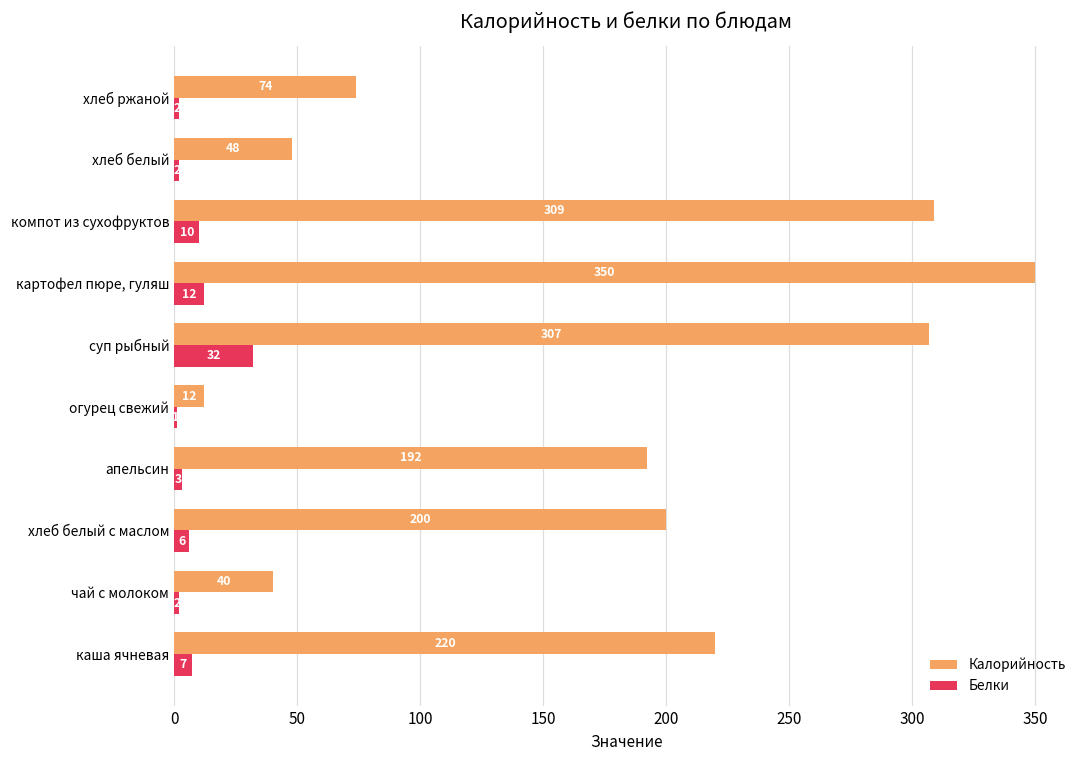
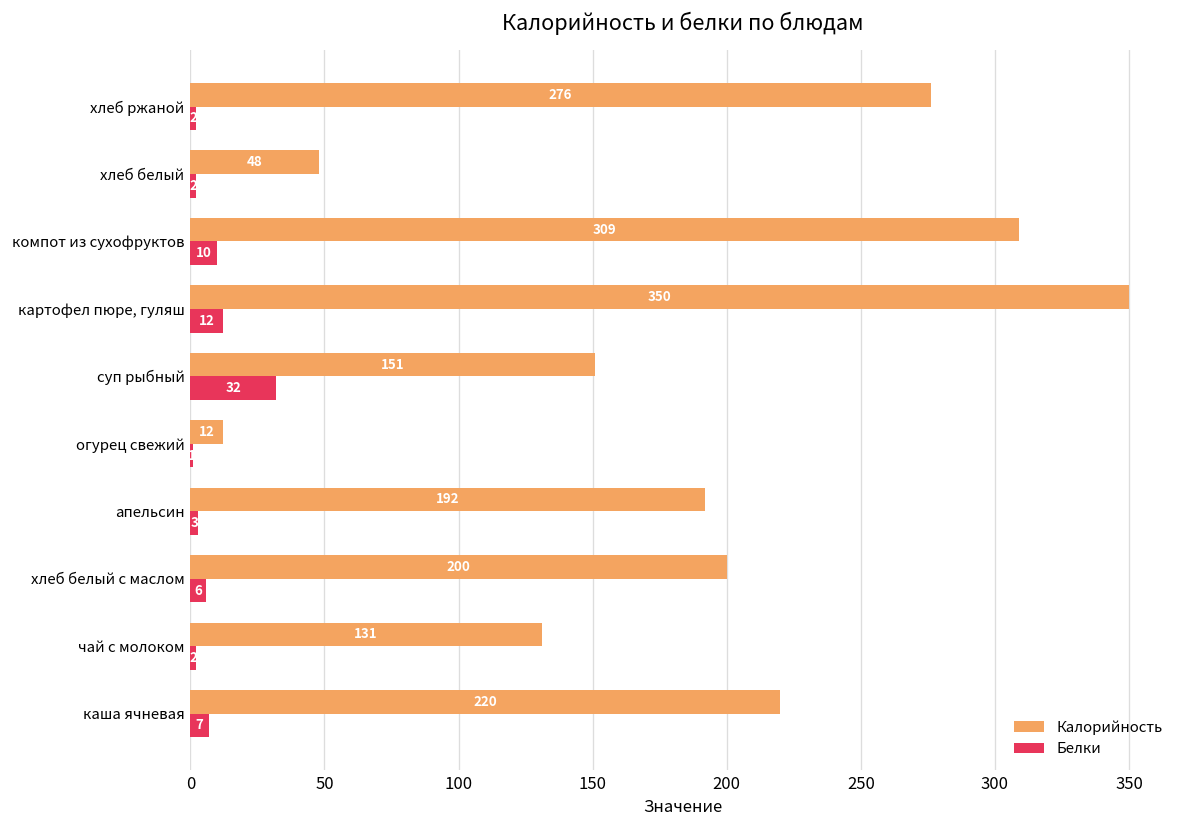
  {
    "Калорийность": {
-     "хлеб ржаной": 74,
+     "хлеб ржаной": 276,
      "хлеб белый": 48,
      "компот из сухофруктов": 309,
      "картофел пюре, гуляш": 350,
-     "суп рыбный": 307,
+     "суп рыбный": 151,
      "огурец свежий": 12,
      "апельсин": 192,
      "хлеб белый с маслом": 200,
-     "чай с молоком": 40,
+     "чай с молоком": 131,
      "каша ячневая": 220
    },
    "Белки": {
      "компот из сухофруктов": 10,
      "картофел пюре, гуляш": 12,
      "суп рыбный": 32,
      "апельсин": 3,
      "хлеб белый с маслом": 6,
      "каша ячневая": 7
    }
  }
